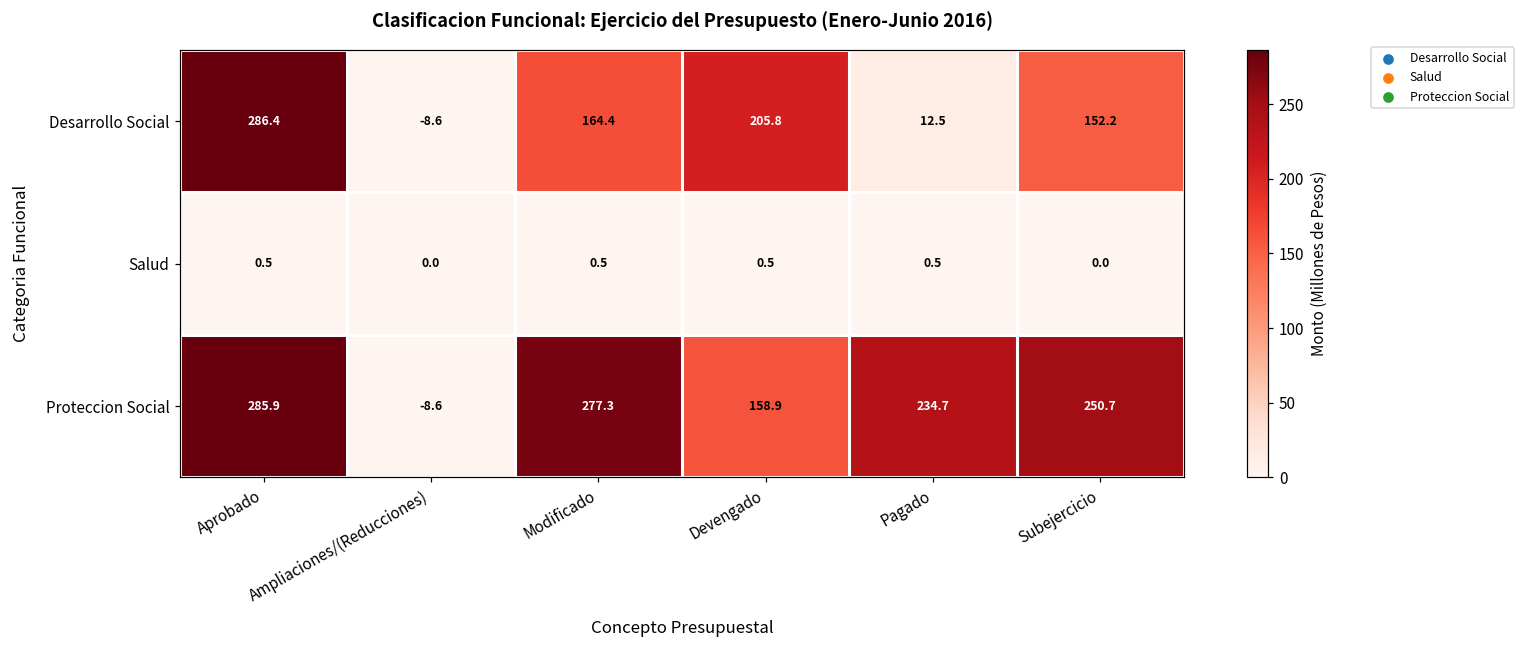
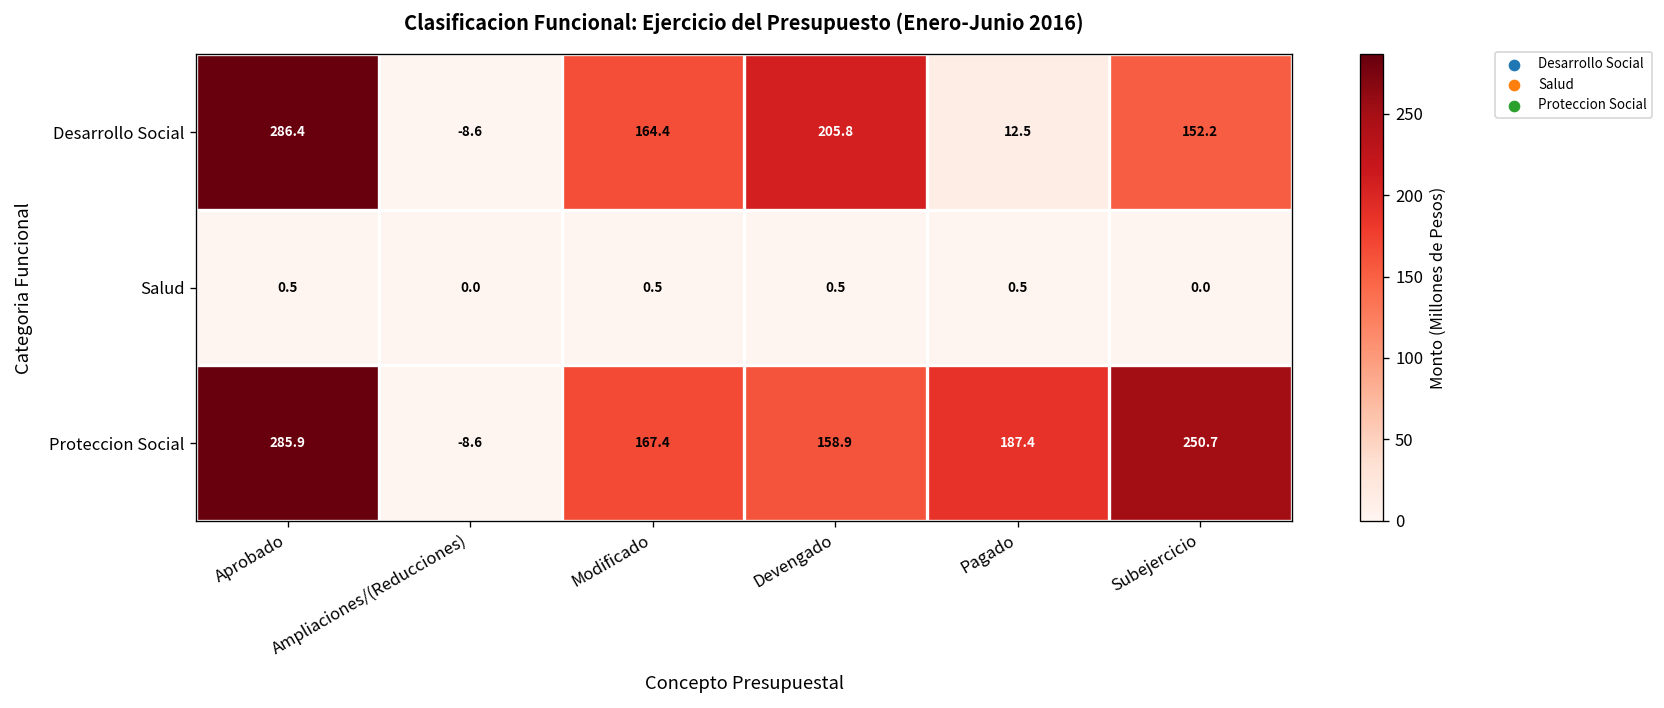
  {
    "Desarrollo Social": {
      "Aprobado": 286.4,
      "Ampliaciones/(Reducciones)": -8.6,
      "Modificado": 164.4,
      "Devengado": 205.8,
      "Pagado": 12.5,
      "Subejercicio": 152.2
    },
    "Salud": {
      "Aprobado": 0.5,
      "Ampliaciones/(Reducciones)": 0.0,
      "Modificado": 0.5,
      "Devengado": 0.5,
      "Pagado": 0.5,
      "Subejercicio": 0.0
    },
    "Proteccion Social": {
      "Aprobado": 285.9,
      "Ampliaciones/(Reducciones)": -8.6,
-     "Modificado": 277.3,
+     "Modificado": 167.4,
      "Devengado": 158.9,
-     "Pagado": 234.7,
+     "Pagado": 187.4,
      "Subejercicio": 250.7
    }
  }
